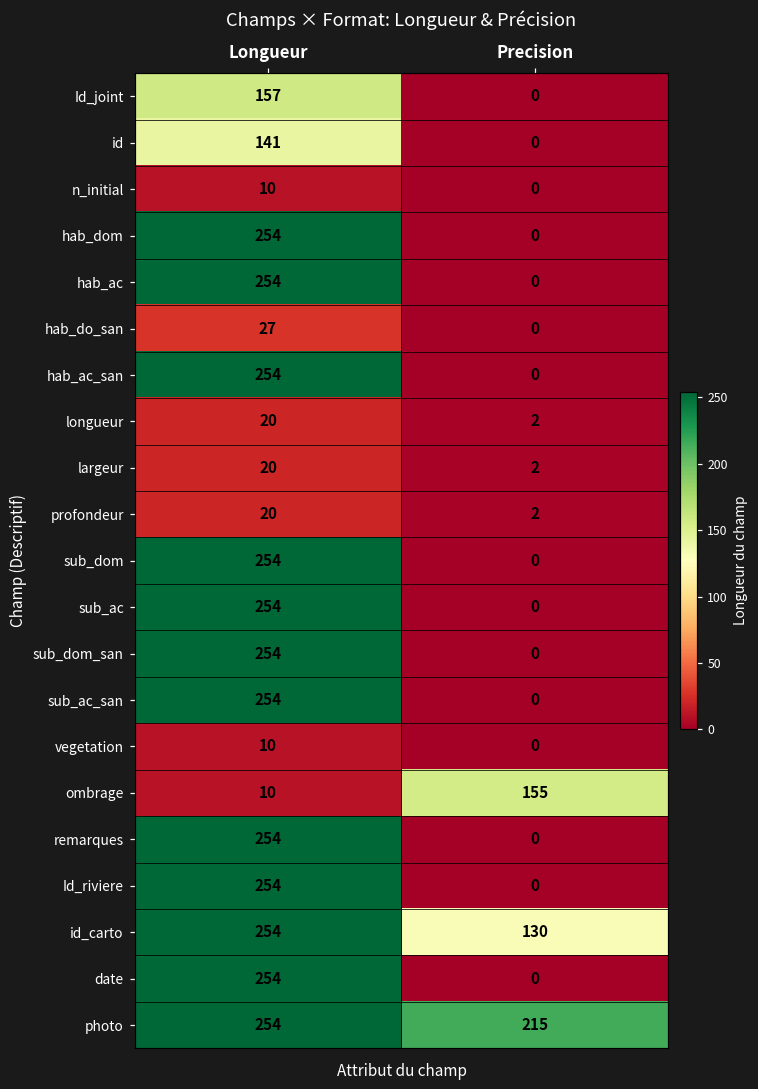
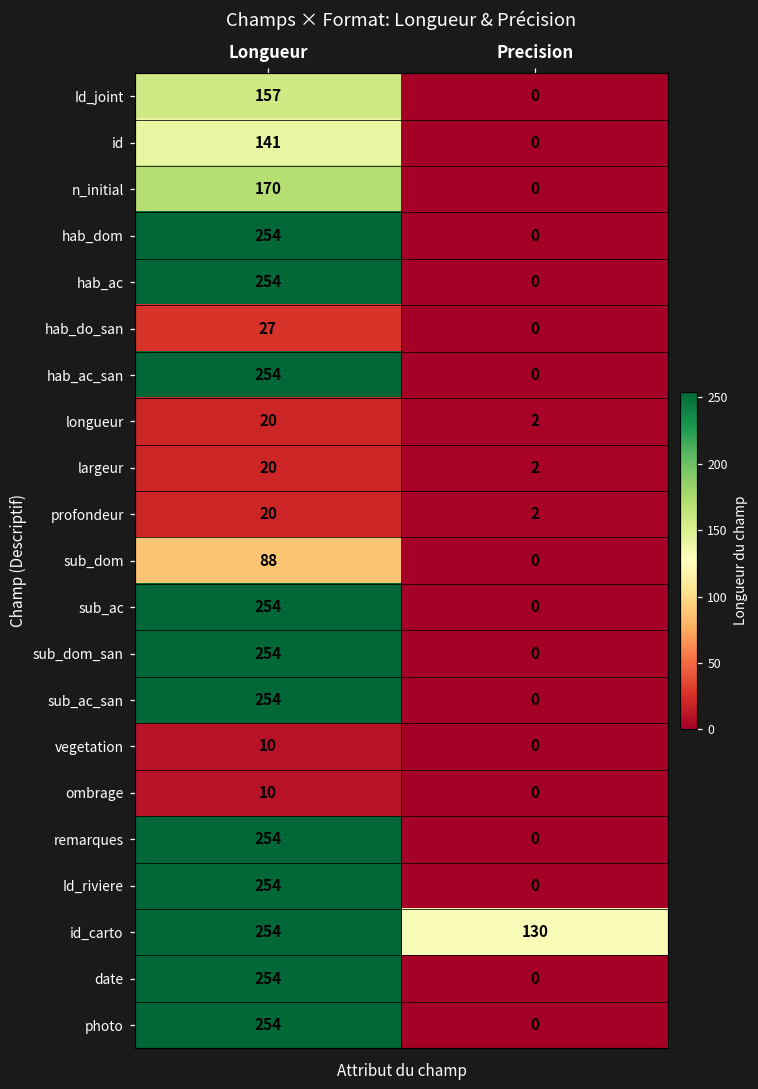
  {
    "Id_joint": {
      "Longueur": 157,
      "Precision": 0
    },
    "id": {
      "Longueur": 141,
      "Precision": 0
    },
    "n_initial": {
-     "Longueur": 10,
+     "Longueur": 170,
      "Precision": 0
    },
    "hab_dom": {
      "Longueur": 254,
      "Precision": 0
    },
    "hab_ac": {
      "Longueur": 254,
      "Precision": 0
    },
    "hab_do_san": {
      "Longueur": 27,
      "Precision": 0
    },
    "hab_ac_san": {
      "Longueur": 254,
      "Precision": 0
    },
    "longueur": {
      "Longueur": 20,
      "Precision": 2
    },
    "largeur": {
      "Longueur": 20,
      "Precision": 2
    },
    "profondeur": {
      "Longueur": 20,
      "Precision": 2
    },
    "sub_dom": {
-     "Longueur": 254,
+     "Longueur": 88,
      "Precision": 0
    },
    "sub_ac": {
      "Longueur": 254,
      "Precision": 0
    },
    "sub_dom_san": {
      "Longueur": 254,
      "Precision": 0
    },
    "sub_ac_san": {
      "Longueur": 254,
      "Precision": 0
    },
    "vegetation": {
      "Longueur": 10,
      "Precision": 0
    },
    "ombrage": {
      "Longueur": 10,
-     "Precision": 155
+     "Precision": 0
    },
    "remarques": {
      "Longueur": 254,
      "Precision": 0
    },
    "Id_riviere": {
      "Longueur": 254,
      "Precision": 0
    },
    "id_carto": {
      "Longueur": 254,
      "Precision": 130
    },
    "date": {
      "Longueur": 254,
      "Precision": 0
    },
    "photo": {
      "Longueur": 254,
-     "Precision": 215
+     "Precision": 0
    }
  }
